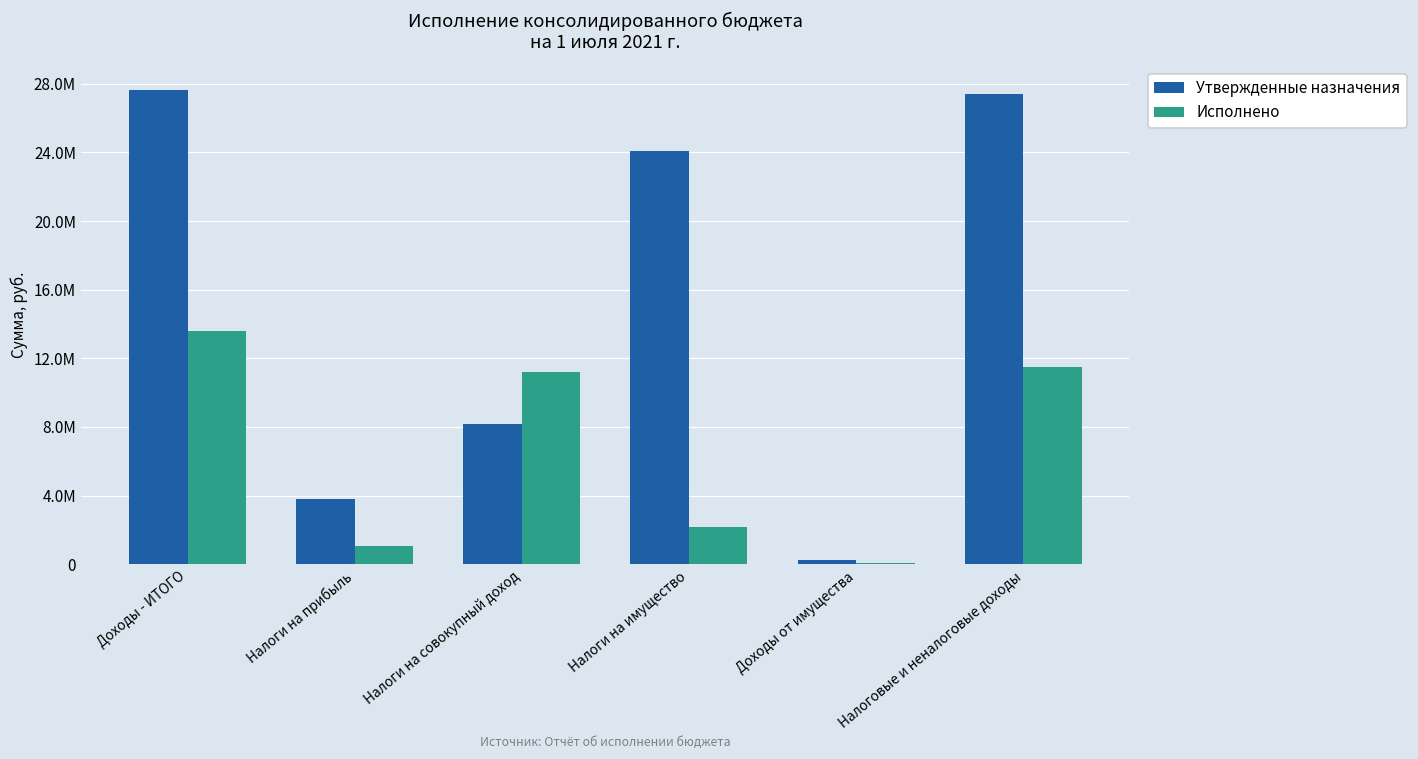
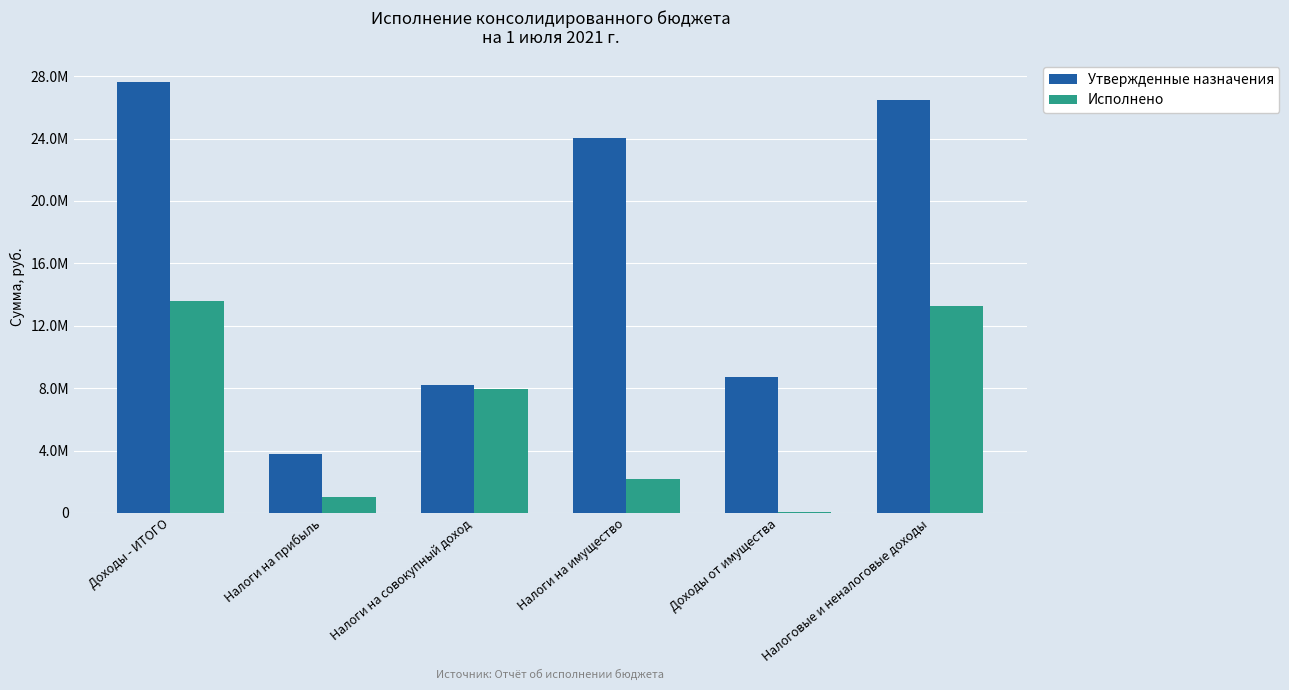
  {
    "Утвержденные назначения": {
      "Доходы - ИТОГО": "27.7М",
      "Налоги на прибыль": "3.8М",
      "Налоги на совокупный доход": "8.2М",
      "Налоги на имущество": "24.1М",
-     "Доходы от имущества": "0.3М",
-     "Налоговые и неналоговые доходы": "27.4М"
+     "Доходы от имущества": "8.7М",
+     "Налоговые и неналоговые доходы": "26.5М"
    },
    "Исполнено": {
      "Доходы - ИТОГО": "13.6М",
      "Налоги на прибыль": "1.0М",
-     "Налоги на совокупный доход": "11.2М",
+     "Налоги на совокупный доход": "8.0М",
      "Налоги на имущество": "2.2М",
-     "Налоговые и неналоговые доходы": "11.5М"
+     "Налоговые и неналоговые доходы": "13.3М"
    }
  }
